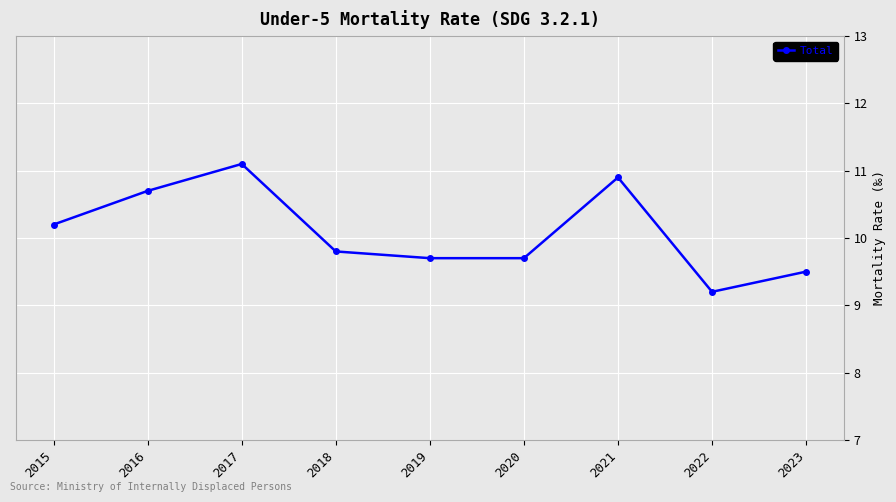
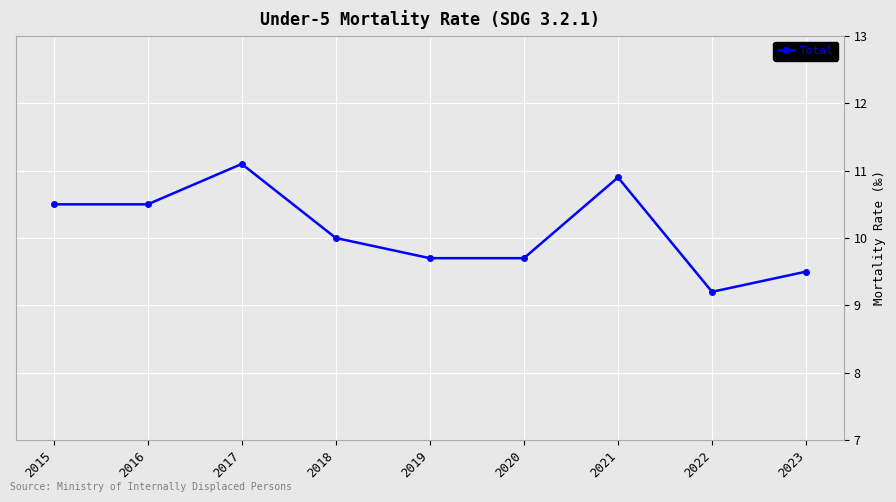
  {
-   "2015": 10.2,
-   "2016": 10.7,
+   "2015": 10.5,
+   "2016": 10.5,
    "2017": 11.1,
-   "2018": 9.8,
+   "2018": 10.0,
    "2019": 9.7,
    "2020": 9.7,
    "2021": 10.9,
    "2022": 9.2,
    "2023": 9.5
  }
